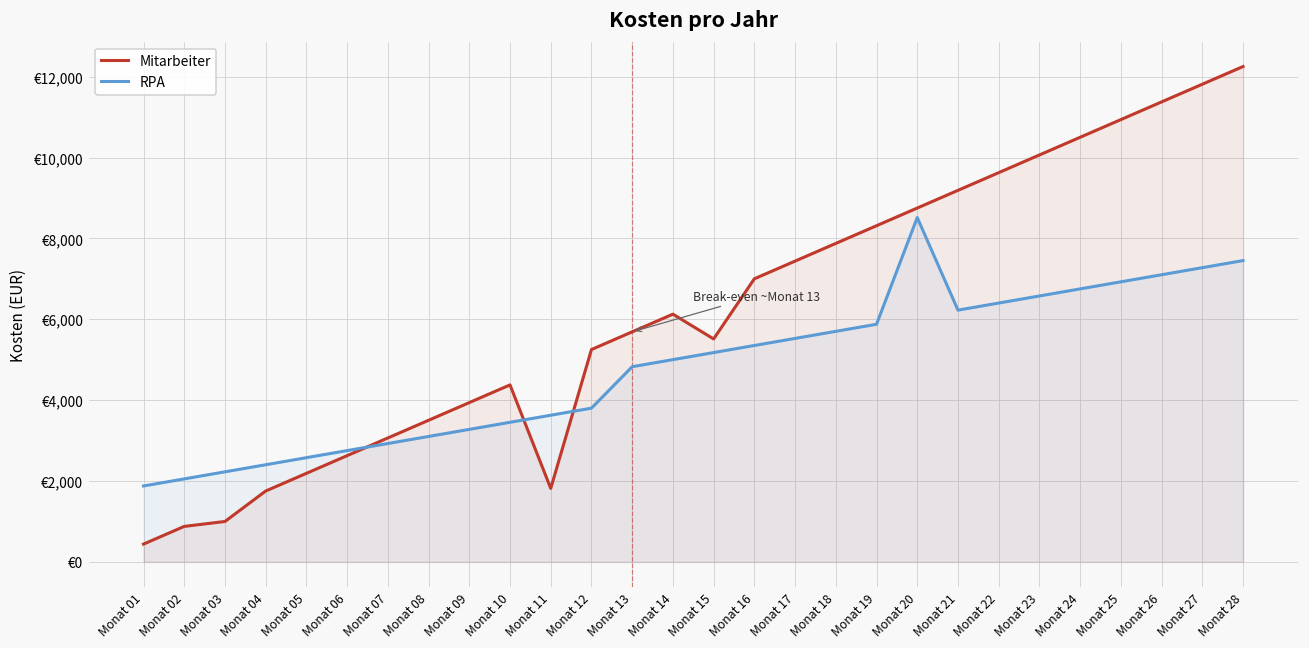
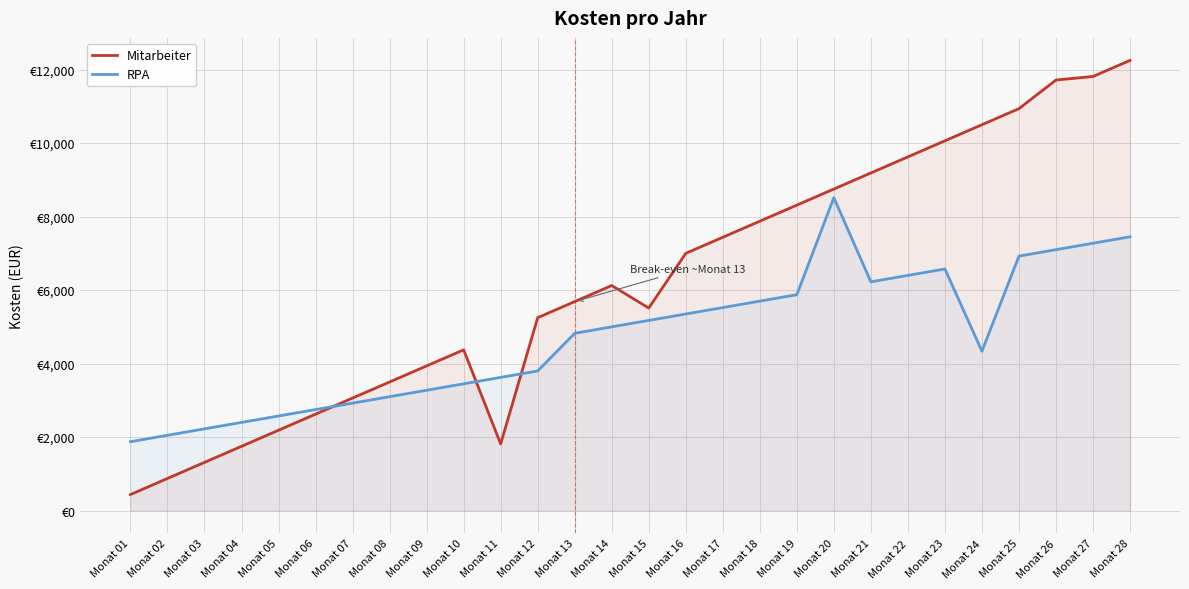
  {
    "Mitarbeiter": {
      "Monat 01": "€400",
      "Monat 02": "€900",
-     "Monat 03": "€1,000",
+     "Monat 03": "€1,300",
      "Monat 04": "€1,800",
      "Monat 05": "€2,200",
      "Monat 06": "€2,600",
      "Monat 07": "€3,100",
      "Monat 08": "€3,500",
      "Monat 09": "€3,900",
      "Monat 10": "€4,400",
      "Monat 11": "€1,800",
      "Monat 12": "€5,300",
      "Monat 13": "€5,700",
      "Monat 15": "€5,500",
      "Monat 16": "€7,000",
      "Monat 17": "€7,400",
      "Monat 18": "€7,900",
      "Monat 19": "€8,300",
      "Monat 20": "€8,800",
      "Monat 21": "€9,200",
      "Monat 22": "€9,600",
      "Monat 23": "€10,100",
      "Monat 24": "€10,500",
      "Monat 25": "€10,900",
-     "Monat 26": "€11,400",
+     "Monat 26": "€11,700",
      "Monat 27": "€11,800",
      "Monat 28": "€12,300"
    },
    "RPA": {
      "Monat 01": "€1,900",
      "Monat 02": "€2,100",
      "Monat 03": "€2,200",
      "Monat 04": "€2,400",
      "Monat 05": "€2,600",
      "Monat 06": "€2,800",
      "Monat 07": "€2,900",
      "Monat 08": "€3,100",
      "Monat 09": "€3,300",
      "Monat 10": "€3,500",
      "Monat 11": "€3,600",
      "Monat 12": "€3,800",
      "Monat 13": "€4,800",
      "Monat 14": "€5,000",
      "Monat 15": "€5,200",
      "Monat 16": "€5,400",
      "Monat 17": "€5,500",
      "Monat 18": "€5,700",
      "Monat 19": "€5,900",
      "Monat 20": "€8,500",
      "Monat 21": "€6,200",
      "Monat 22": "€6,400",
      "Monat 23": "€6,600",
-     "Monat 24": "€6,800",
+     "Monat 24": "€4,300",
      "Monat 25": "€6,900",
      "Monat 26": "€7,100",
      "Monat 27": "€7,300",
      "Monat 28": "€7,500"
    }
  }
